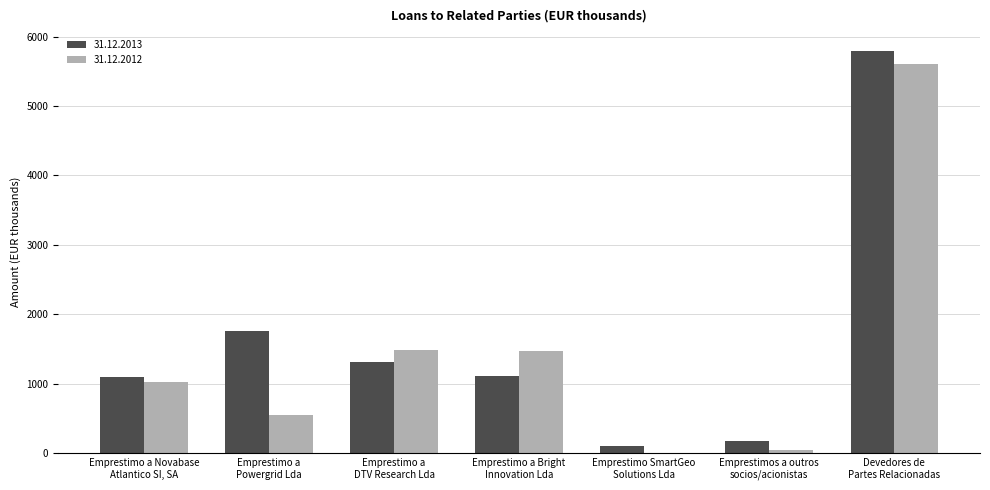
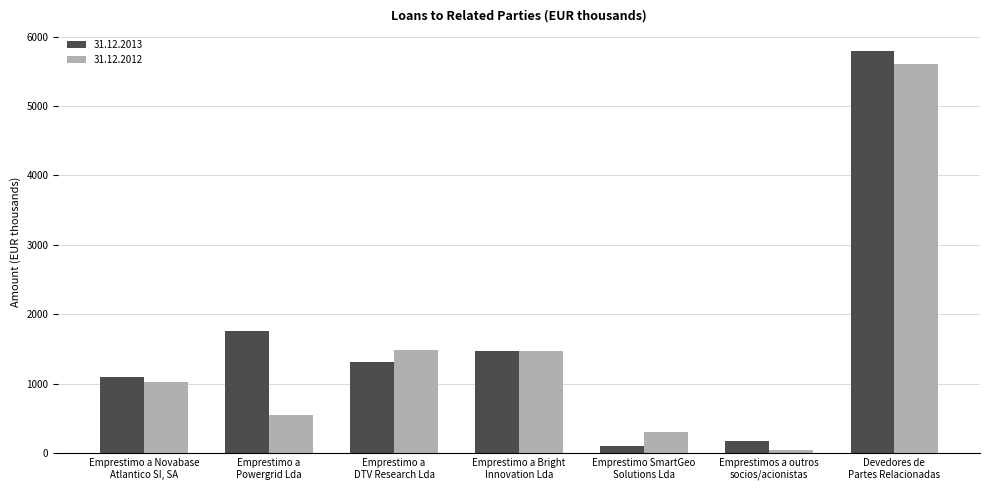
  {
    "31.12.2013": {
      "Emprestimo a Novabase Atlantico SI, SA": 1100,
      "Emprestimo a Powergrid Lda": 1800,
      "Emprestimo a DTV Research Lda": 1300,
-     "Emprestimo a Bright Innovation Lda": 1100,
+     "Emprestimo a Bright Innovation Lda": 1500,
      "Emprestimo SmartGeo Solutions Lda": 100,
      "Emprestimos a outros socios/acionistas": 200,
      "Devedores de Partes Relacionadas": 5800
    },
    "31.12.2012": {
      "Emprestimo a Novabase Atlantico SI, SA": 1000,
      "Emprestimo a Powergrid Lda": 600,
      "Emprestimo a DTV Research Lda": 1500,
      "Emprestimo a Bright Innovation Lda": 1500,
-     "Emprestimo SmartGeo Solutions Lda": 0,
+     "Emprestimo SmartGeo Solutions Lda": 300,
      "Emprestimos a outros socios/acionistas": 0,
      "Devedores de Partes Relacionadas": 5600
    }
  }
